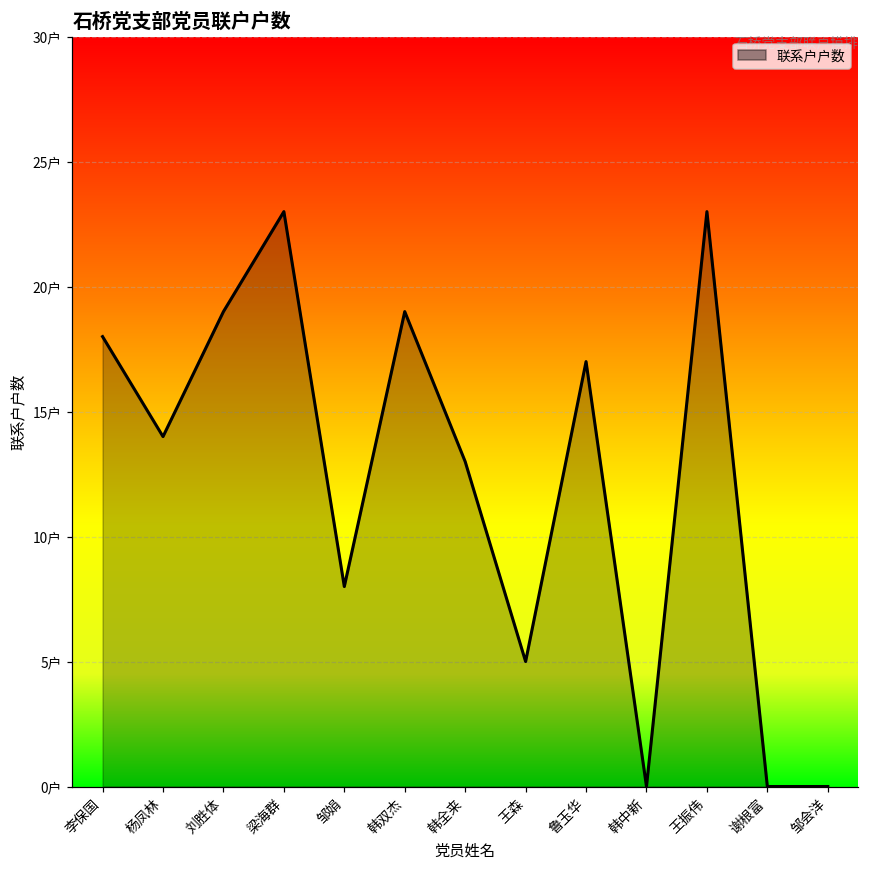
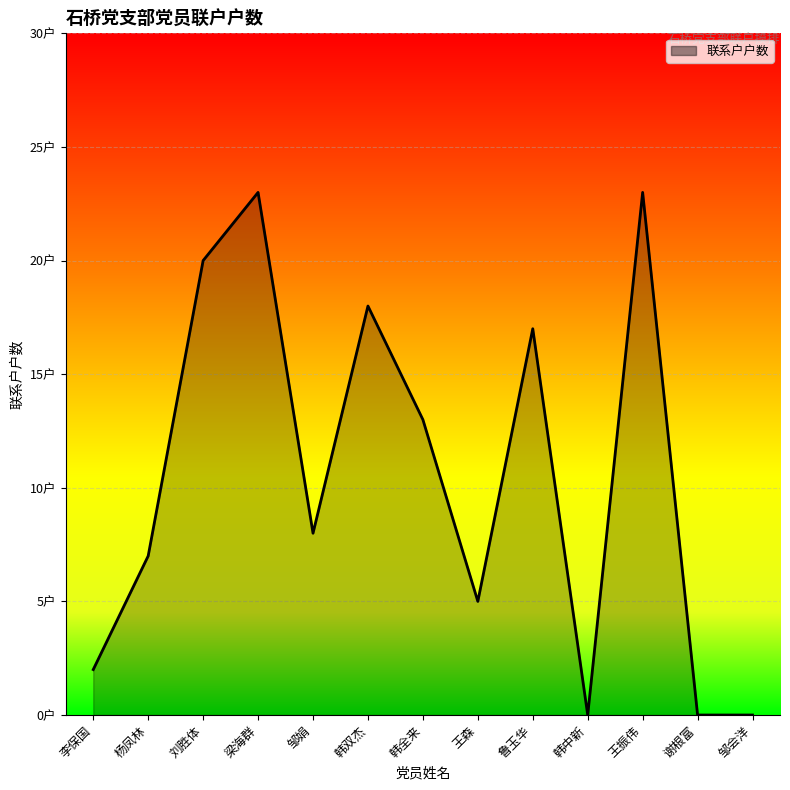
  {
-   "李保国": "18户",
-   "杨凤林": "14户",
-   "刘胜体": "19户",
+   "李保国": "2户",
+   "杨凤林": "7户",
+   "刘胜体": "20户",
    "梁海群": "23户",
    "邹娟": "8户",
-   "韩双杰": "19户",
+   "韩双杰": "18户",
    "韩全来": "13户",
    "王森": "5户",
    "鲁玉华": "17户",
    "韩中新": "0户",
    "王振伟": "23户",
    "谢根富": "0户",
    "邹会洋": "0户"
  }
